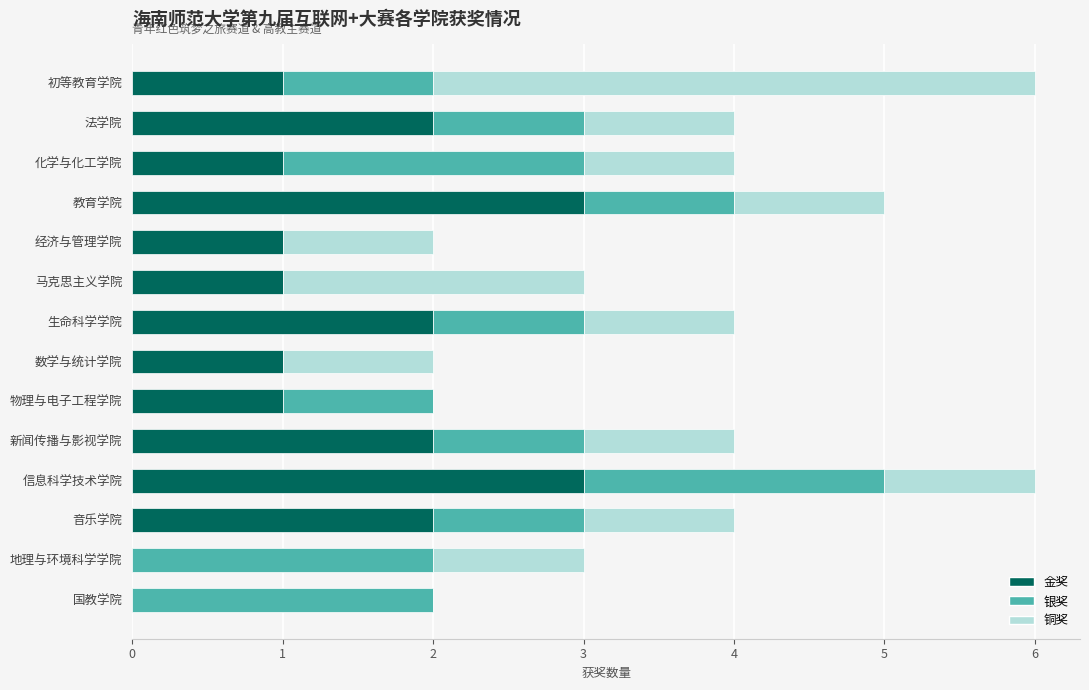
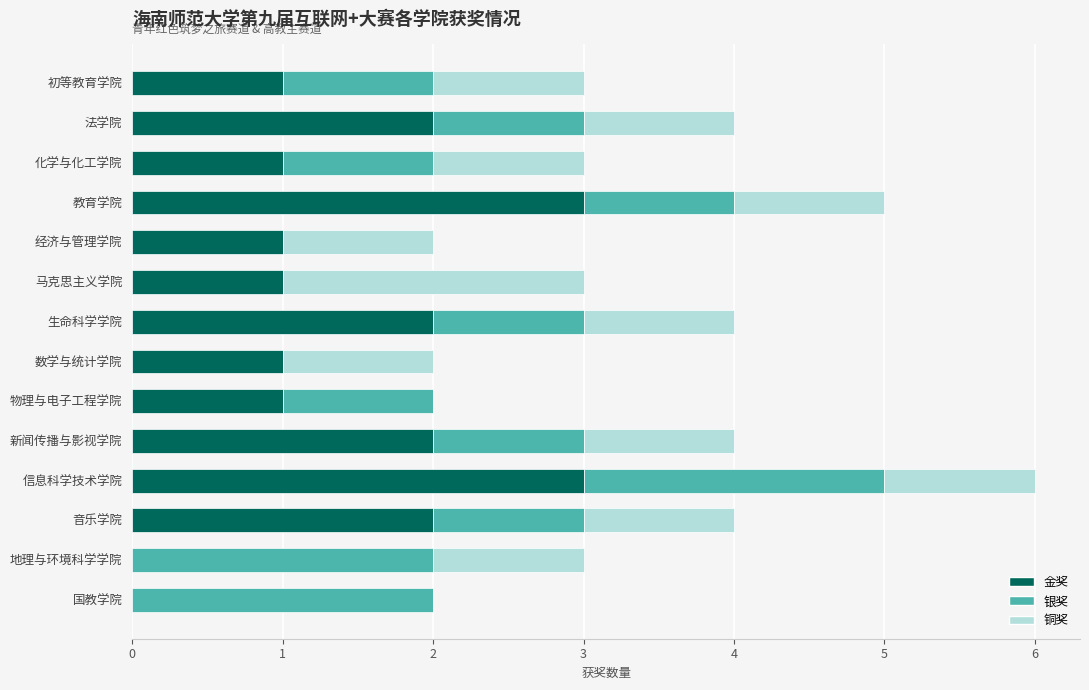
  {
    "金奖": {
      "初等教育学院": 1,
      "法学院": 2,
      "化学与化工学院": 1,
      "教育学院": 3,
      "经济与管理学院": 1,
      "马克思主义学院": 1,
      "生命科学学院": 2,
      "数学与统计学院": 1,
      "物理与电子工程学院": 1,
      "新闻传播与影视学院": 2,
      "信息科学技术学院": 3,
      "音乐学院": 2,
      "地理与环境科学学院": 0,
      "国教学院": 0
    },
    "银奖": {
      "初等教育学院": 1,
      "法学院": 1,
-     "化学与化工学院": 2,
+     "化学与化工学院": 1,
      "教育学院": 1,
      "经济与管理学院": 0,
      "马克思主义学院": 0,
      "生命科学学院": 1,
      "数学与统计学院": 0,
      "物理与电子工程学院": 1,
      "新闻传播与影视学院": 1,
      "信息科学技术学院": 2,
      "音乐学院": 1,
      "地理与环境科学学院": 2,
      "国教学院": 2
    },
    "铜奖": {
-     "初等教育学院": 4,
+     "初等教育学院": 1,
      "法学院": 1,
      "化学与化工学院": 1,
      "教育学院": 1,
      "经济与管理学院": 1,
      "马克思主义学院": 2,
      "生命科学学院": 1,
      "数学与统计学院": 1,
      "物理与电子工程学院": 0,
      "新闻传播与影视学院": 1,
      "信息科学技术学院": 1,
      "音乐学院": 1,
      "地理与环境科学学院": 1,
      "国教学院": 0
    }
  }
